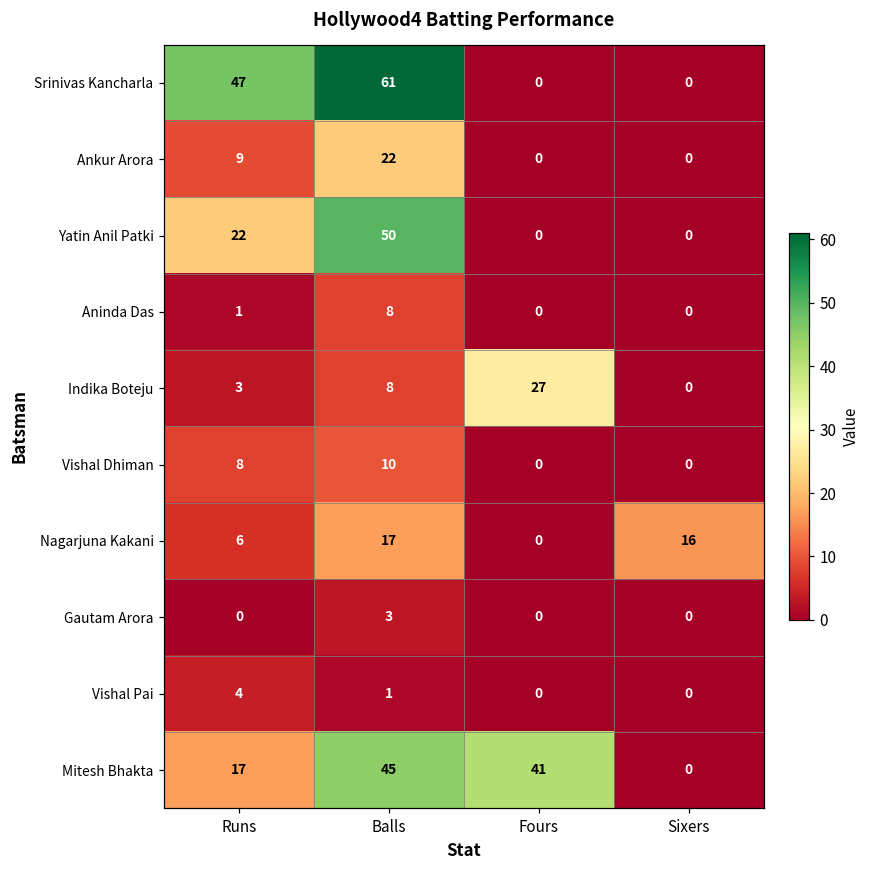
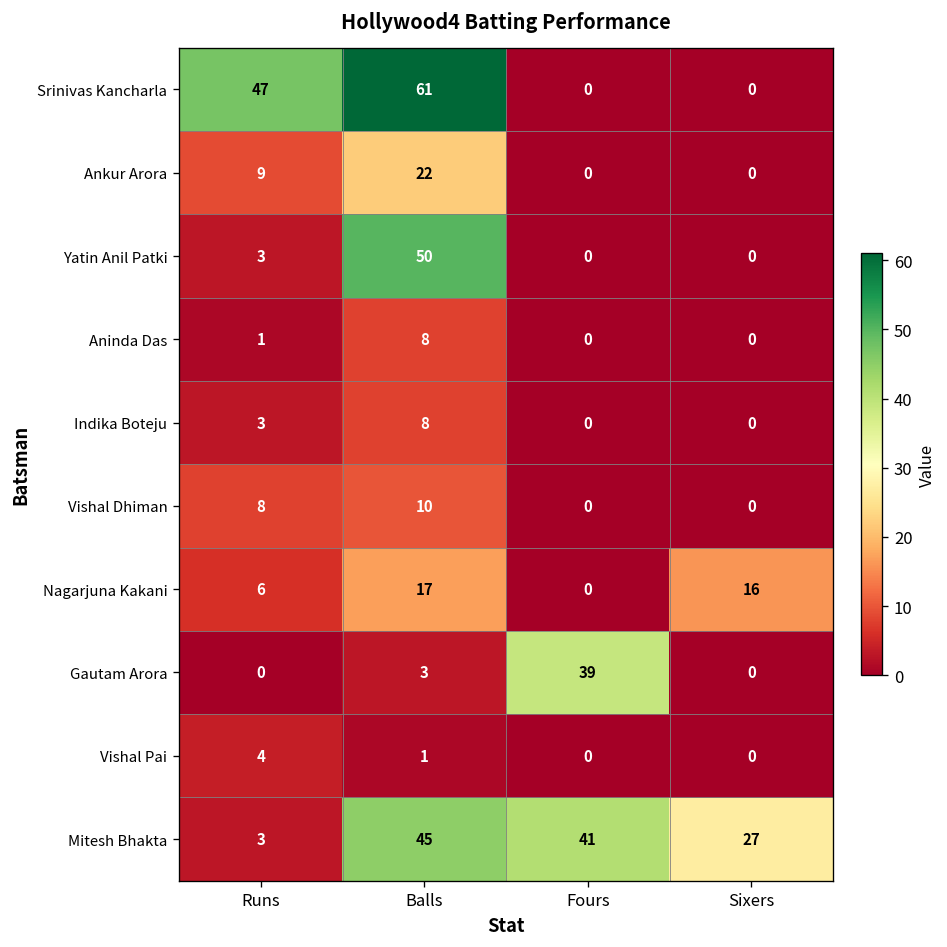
  {
    "Srinivas Kancharla": {
      "Runs": 47,
      "Balls": 61,
      "Fours": 0,
      "Sixers": 0
    },
    "Ankur Arora": {
      "Runs": 9,
      "Balls": 22,
      "Fours": 0,
      "Sixers": 0
    },
    "Yatin Anil Patki": {
-     "Runs": 22,
+     "Runs": 3,
      "Balls": 50,
      "Fours": 0,
      "Sixers": 0
    },
    "Aninda Das": {
      "Runs": 1,
      "Balls": 8,
      "Fours": 0,
      "Sixers": 0
    },
    "Indika Boteju": {
      "Runs": 3,
      "Balls": 8,
-     "Fours": 27,
+     "Fours": 0,
      "Sixers": 0
    },
    "Vishal Dhiman": {
      "Runs": 8,
      "Balls": 10,
      "Fours": 0,
      "Sixers": 0
    },
    "Nagarjuna Kakani": {
      "Runs": 6,
      "Balls": 17,
      "Fours": 0,
      "Sixers": 16
    },
    "Gautam Arora": {
      "Runs": 0,
      "Balls": 3,
-     "Fours": 0,
+     "Fours": 39,
      "Sixers": 0
    },
    "Vishal Pai": {
      "Runs": 4,
      "Balls": 1,
      "Fours": 0,
      "Sixers": 0
    },
    "Mitesh Bhakta": {
-     "Runs": 17,
+     "Runs": 3,
      "Balls": 45,
      "Fours": 41,
-     "Sixers": 0
+     "Sixers": 27
    }
  }
